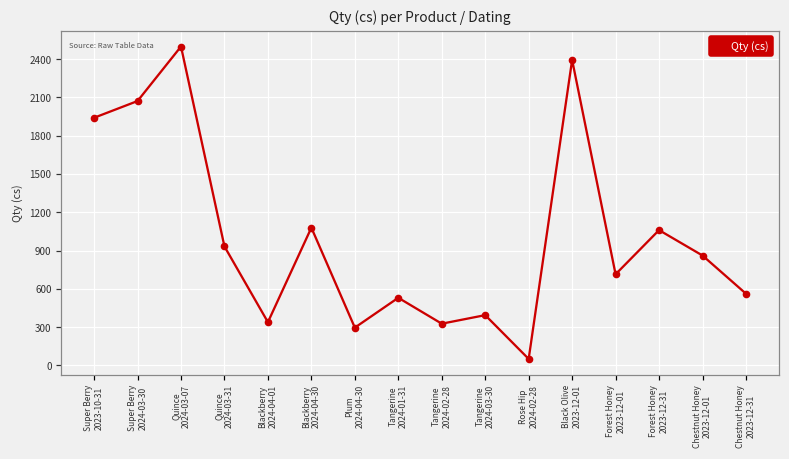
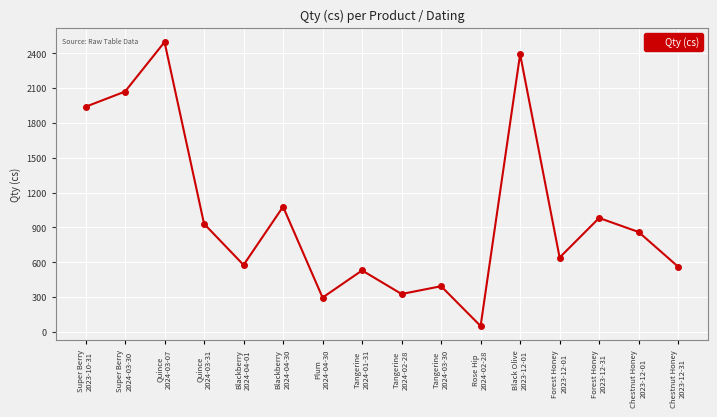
  {
    "Super Berry 2023-10-31": 1940,
    "Super Berry 2024-03-30": 2070,
    "Quince 2024-03-07": 2500,
    "Quince 2024-03-31": 930,
-   "Blackberry 2024-04-01": 340,
+   "Blackberry 2024-04-01": 580,
    "Blackberry 2024-04-30": 1080,
    "Plum 2024-04-30": 300,
    "Tangerine 2024-01-31": 530,
    "Tangerine 2024-02-28": 330,
    "Tangerine 2024-03-30": 390,
    "Rose Hip 2024-02-28": 50,
    "Black Olive 2023-12-01": 2390,
-   "Forest Honey 2023-12-01": 710,
-   "Forest Honey 2023-12-31": 1060,
+   "Forest Honey 2023-12-01": 640,
+   "Forest Honey 2023-12-31": 980,
    "Chestnut Honey 2023-12-01": 860,
    "Chestnut Honey 2023-12-31": 560
  }
